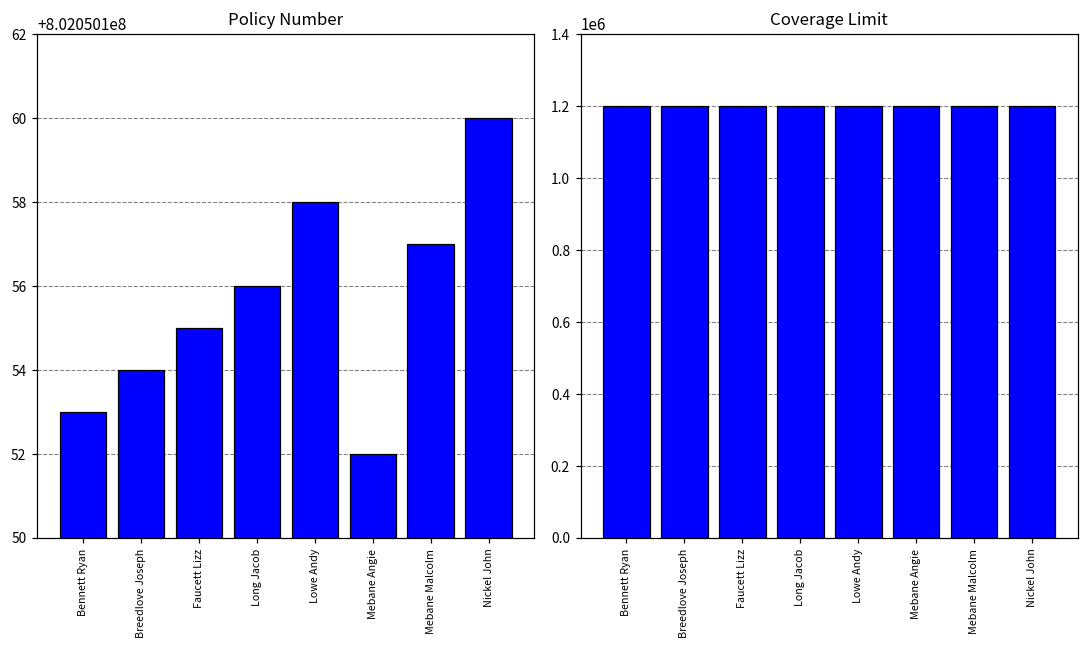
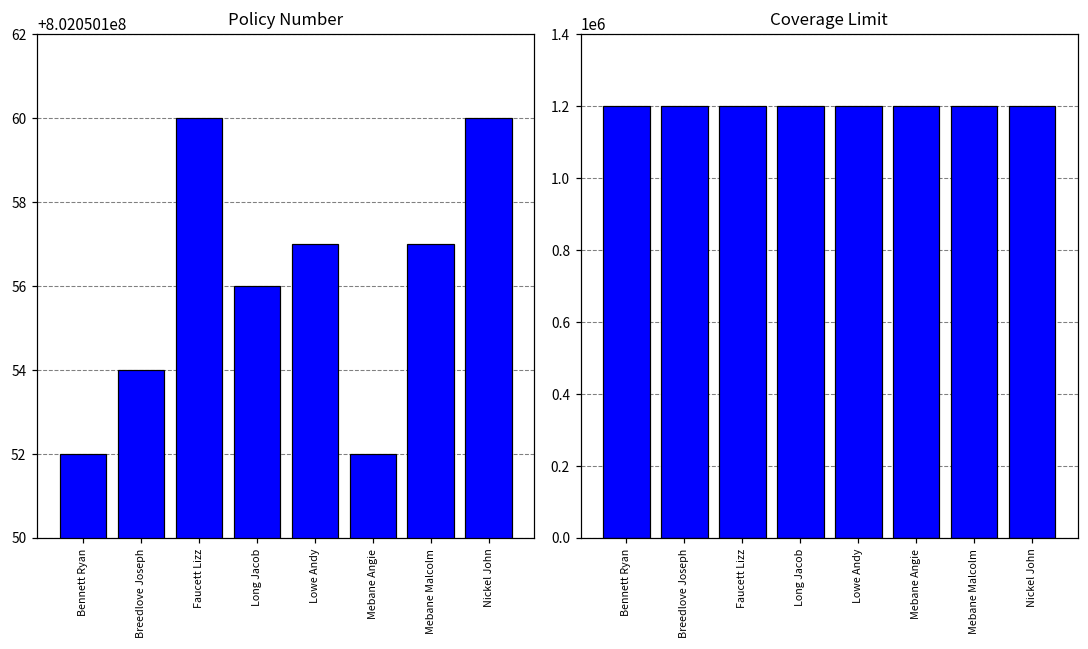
  {
    "Policy Number": {
-     "Bennett Ryan": 802050153,
+     "Bennett Ryan": 802050152,
      "Breedlove Joseph": 802050154,
-     "Faucett Lizz": 802050155,
+     "Faucett Lizz": 802050160,
      "Long Jacob": 802050156,
-     "Lowe Andy": 802050158,
+     "Lowe Andy": 802050157,
      "Mebane Angie": 802050152,
      "Mebane Malcolm": 802050157,
      "Nickel John": 802050160
    },
    "Coverage Limit": {
      "Bennett Ryan": 1200000,
      "Breedlove Joseph": 1200000,
      "Faucett Lizz": 1200000,
      "Long Jacob": 1200000,
      "Lowe Andy": 1200000,
      "Mebane Angie": 1200000,
      "Mebane Malcolm": 1200000,
      "Nickel John": 1200000
    }
  }
